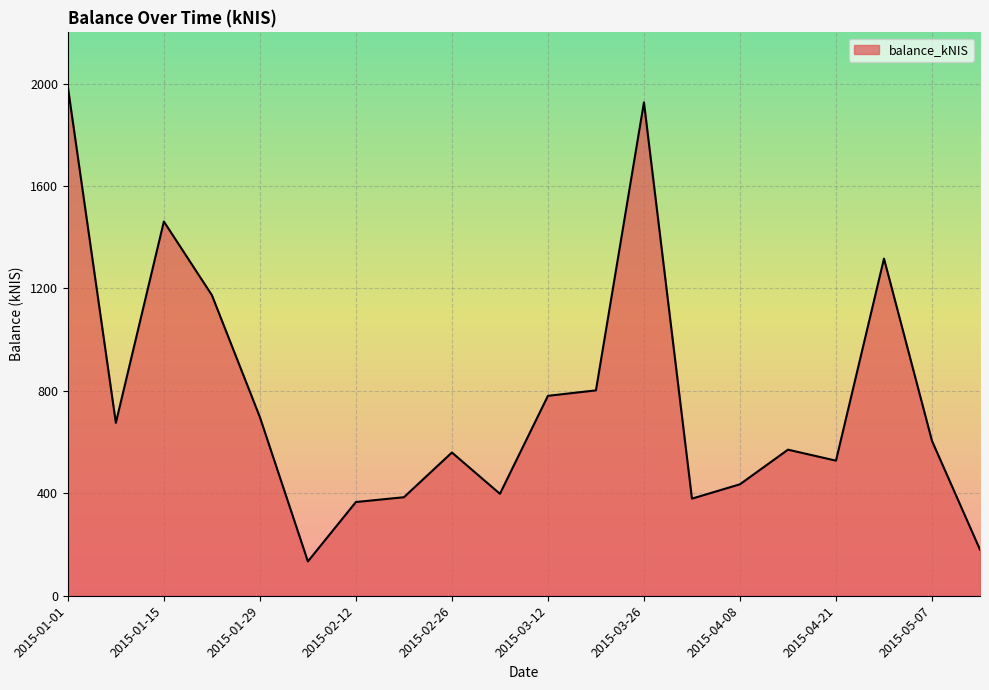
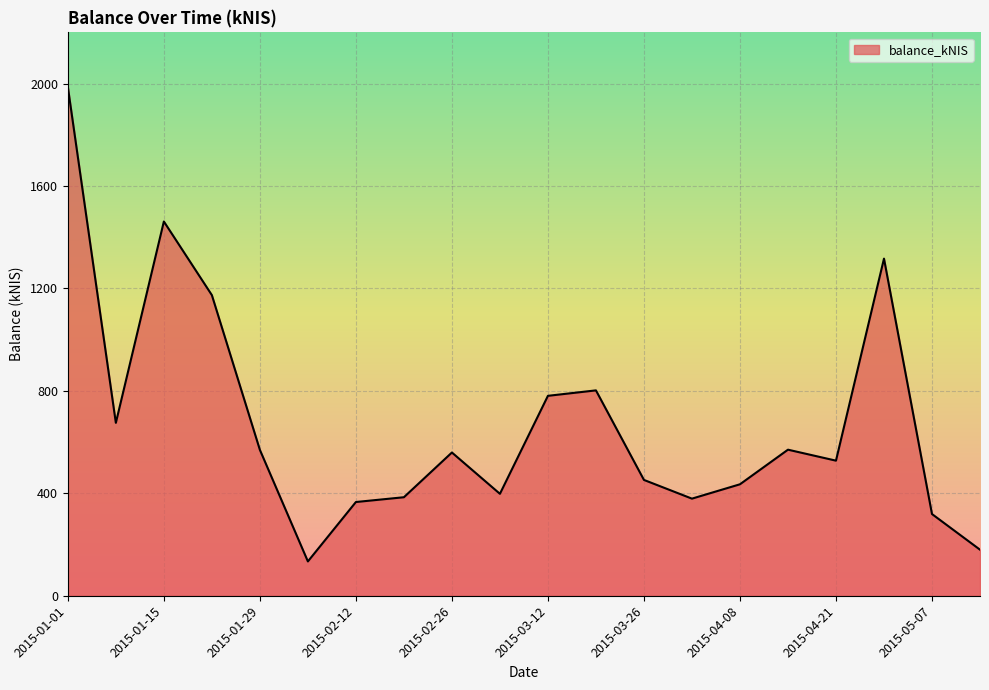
  {
    "2015-01-01": 1990,
    "2015-01-15": 1460,
-   "2015-01-29": 700,
+   "2015-01-29": 570,
    "2015-02-12": 370,
    "2015-02-26": 560,
    "2015-03-12": 780,
-   "2015-03-26": 1930,
+   "2015-03-26": 450,
    "2015-04-08": 440,
    "2015-04-21": 530,
-   "2015-05-07": 600
+   "2015-05-07": 320
  }
